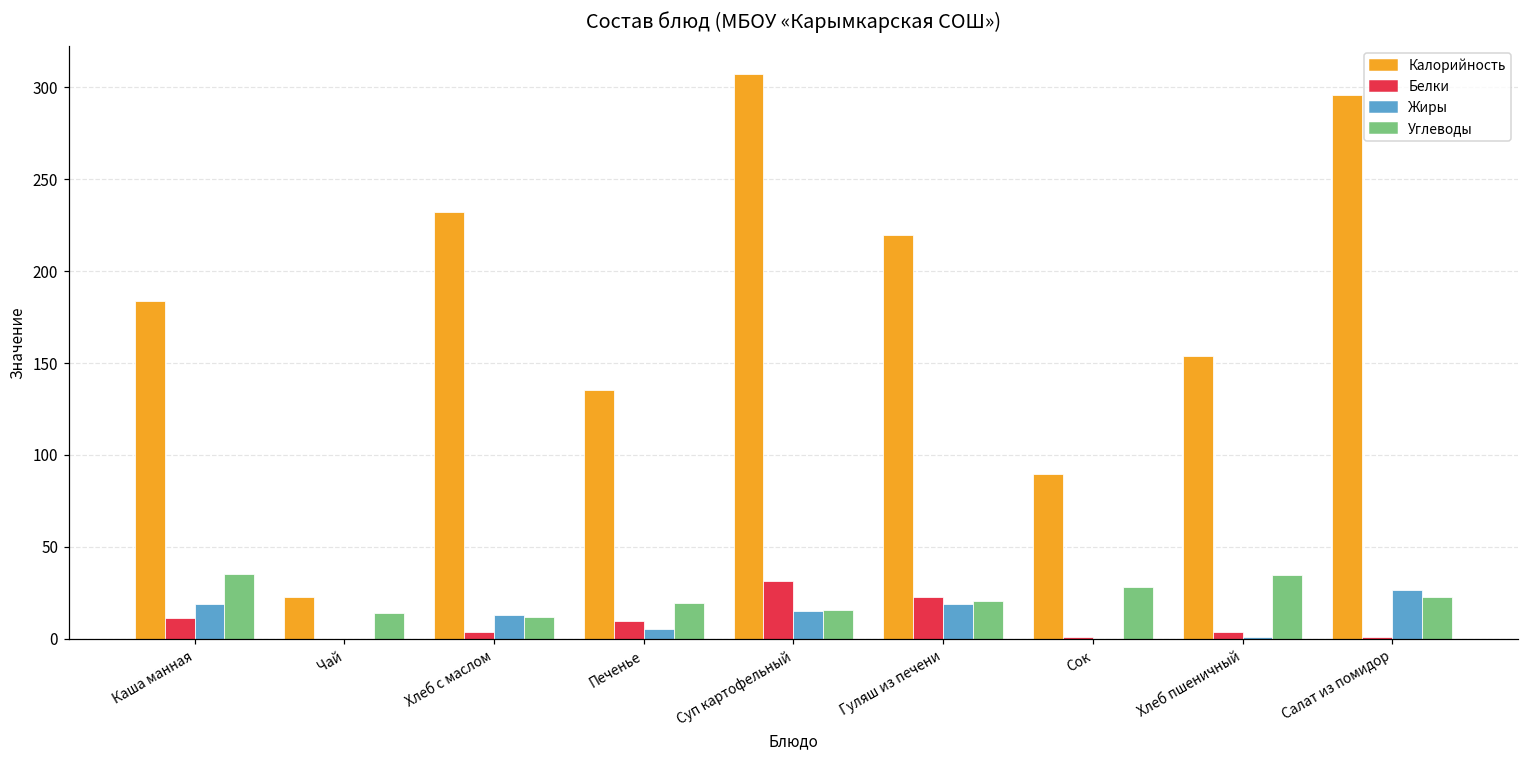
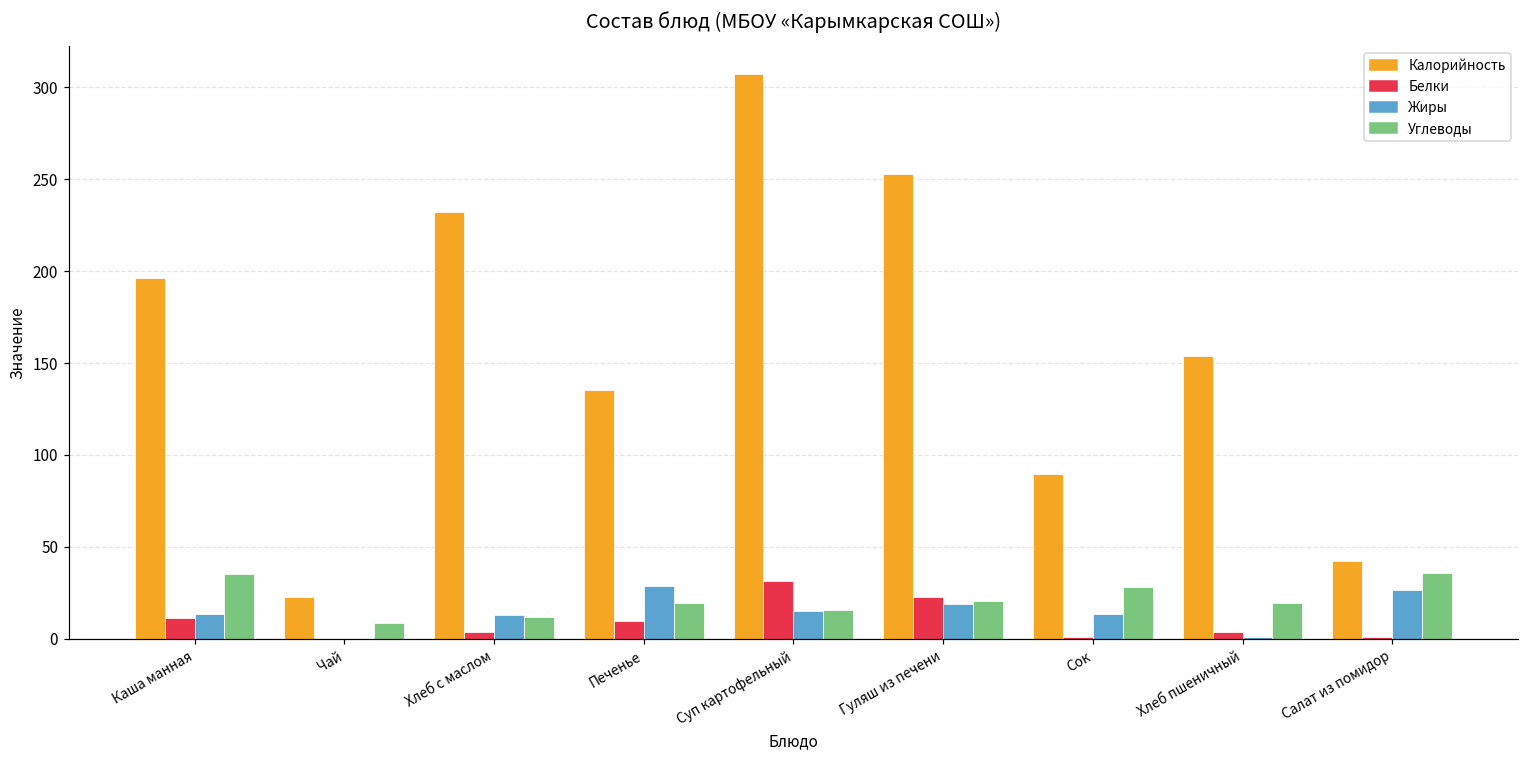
  {
    "Калорийность": {
-     "Каша манная": 184,
+     "Каша манная": 196,
      "Чай": 23,
      "Хлеб с маслом": 232,
      "Печенье": 135,
      "Суп картофельный": 307,
-     "Гуляш из печени": 220,
+     "Гуляш из печени": 253,
      "Сок": 90,
      "Хлеб пшеничный": 154,
-     "Салат из помидор": 296
+     "Салат из помидор": 42
    },
    "Белки": {
      "Каша манная": 12,
      "Хлеб с маслом": 4,
      "Печенье": 10,
      "Суп картофельный": 31,
      "Гуляш из печени": 23,
      "Хлеб пшеничный": 4
    },
    "Жиры": {
-     "Каша манная": 19,
+     "Каша манная": 13,
      "Чай": 0,
      "Хлеб с маслом": 13,
-     "Печенье": 5,
+     "Печенье": 29,
      "Суп картофельный": 15,
      "Гуляш из печени": 19,
-     "Сок": 0,
+     "Сок": 13,
      "Салат из помидор": 27
    },
    "Углеводы": {
      "Каша манная": 35,
-     "Чай": 14,
+     "Чай": 9,
      "Хлеб с маслом": 12,
      "Печенье": 19,
      "Суп картофельный": 16,
      "Гуляш из печени": 21,
      "Сок": 28,
-     "Хлеб пшеничный": 35,
-     "Салат из помидор": 23
+     "Хлеб пшеничный": 20,
+     "Салат из помидор": 36
    }
  }
